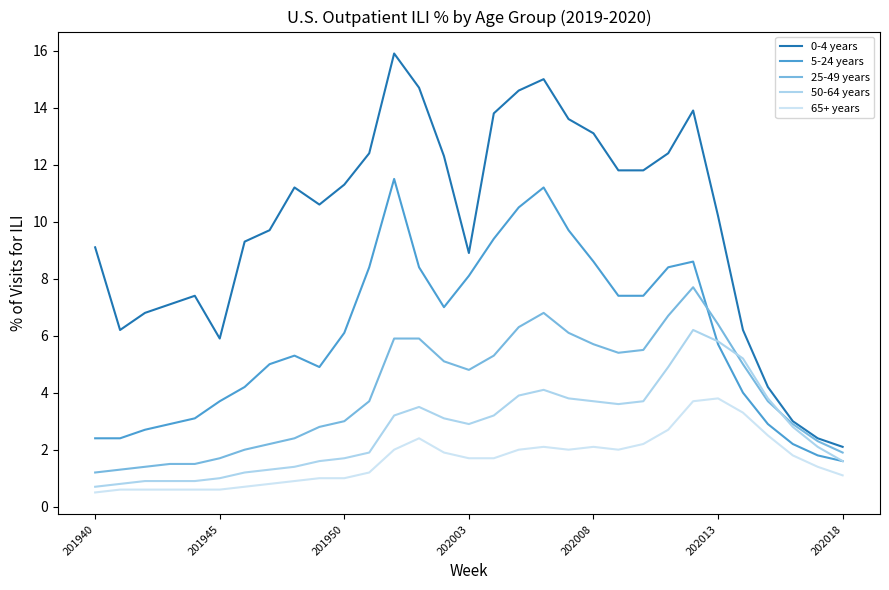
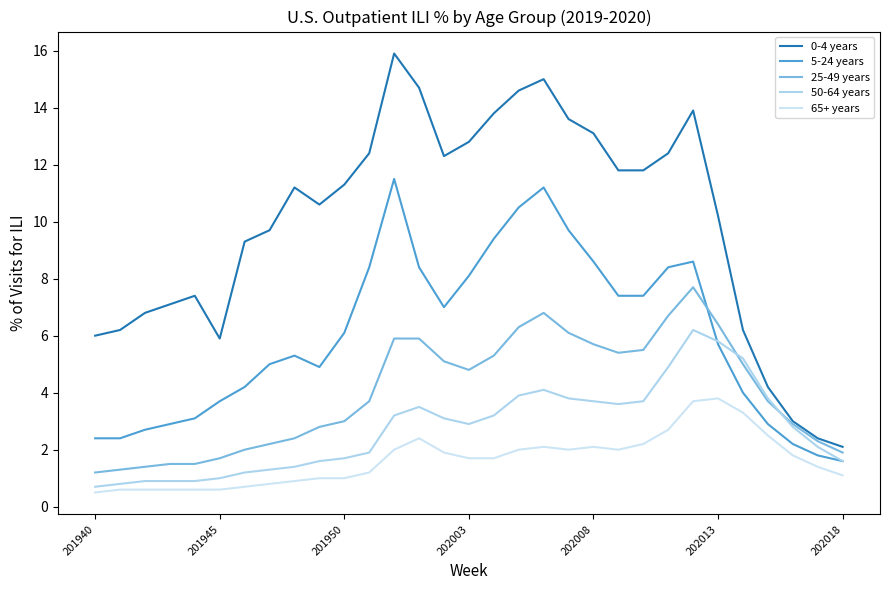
  {
    "0-4 years": {
-     "201940": 9.1,
+     "201940": 6.0,
      "201945": 5.9,
      "201950": 11.3,
-     "202003": 8.9,
+     "202003": 12.8,
      "202008": 13.1,
      "202013": 10.2,
      "202018": 2.1
    }
  }
